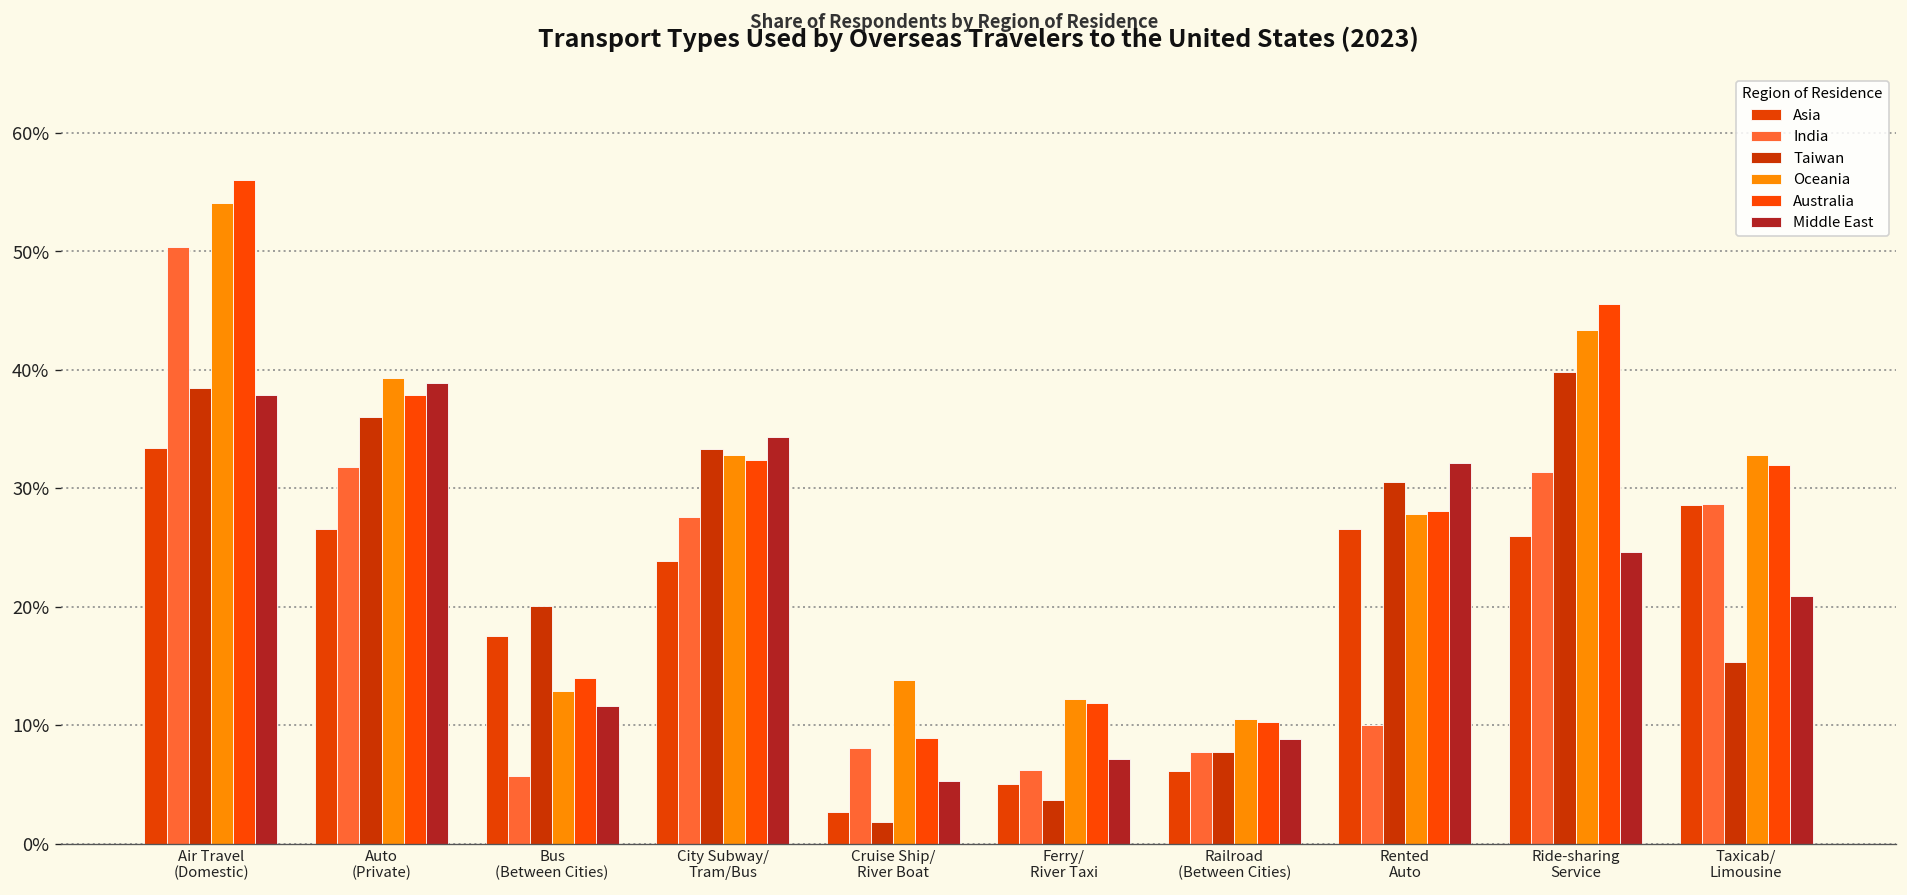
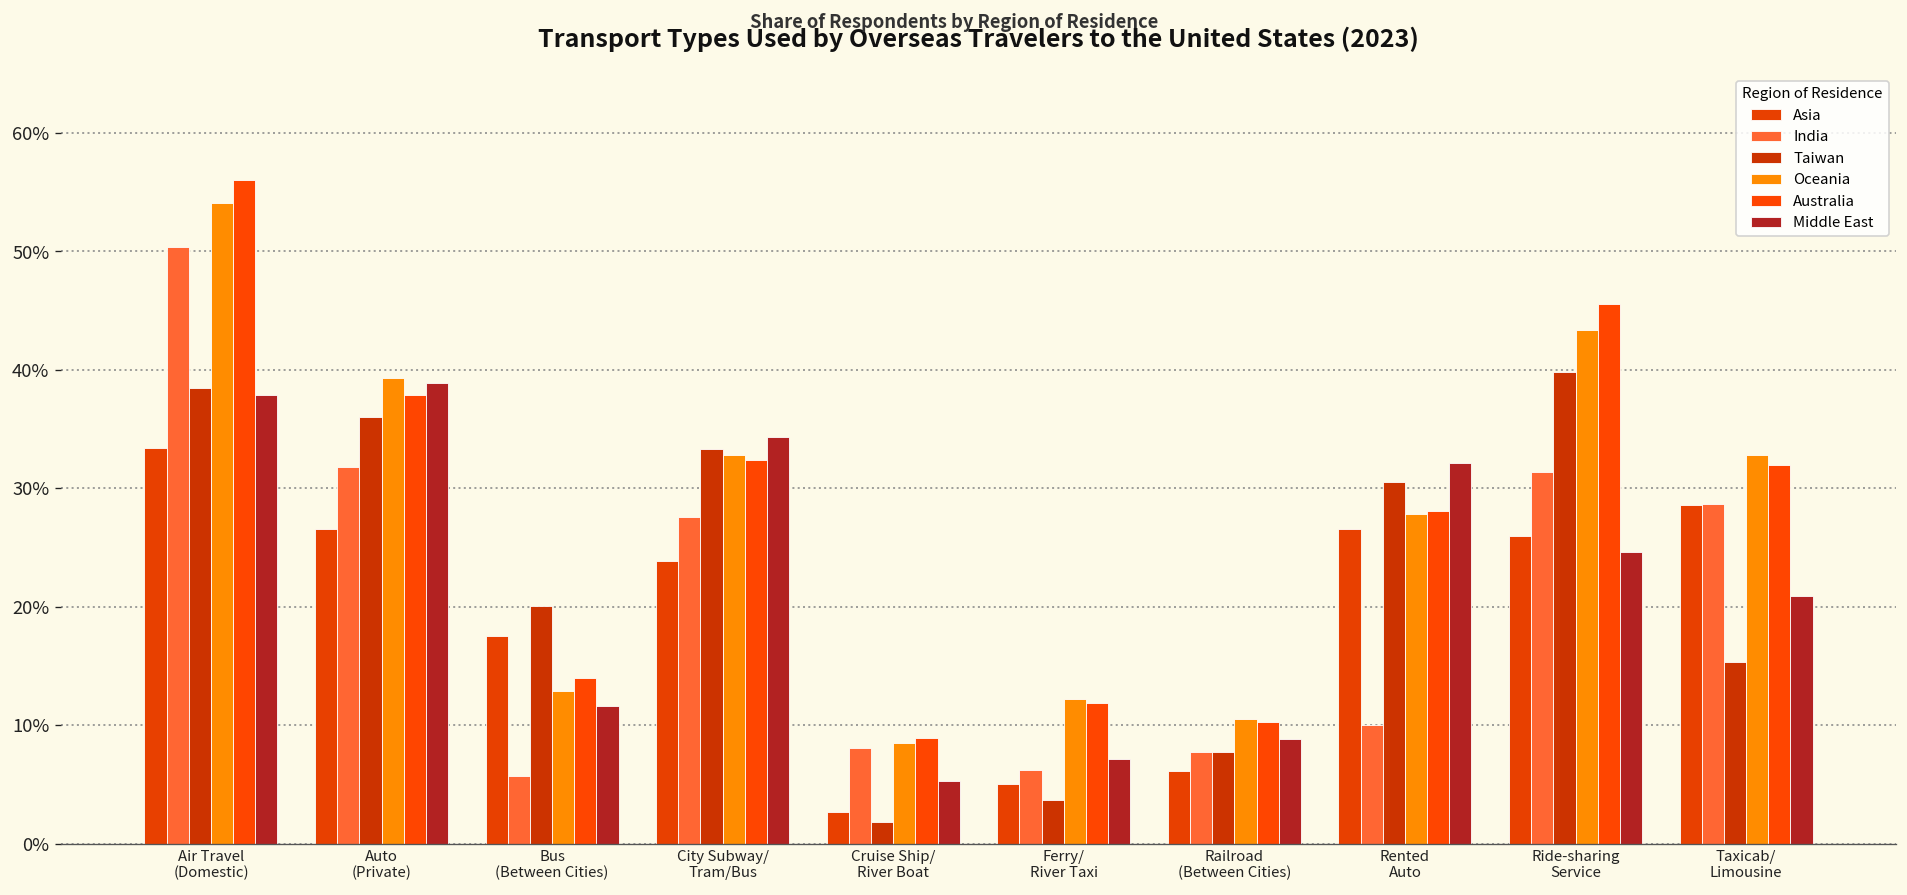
  {
    "India": {
      "Air Travel (Domestic)": "50%",
      "Auto (Private)": "32%",
      "Bus (Between Cities)": "6%",
      "City Subway/ Tram/Bus": "28%",
      "Cruise Ship/ River Boat": "8%",
      "Ferry/ River Taxi": "6%",
      "Railroad (Between Cities)": "8%",
      "Rented Auto": "10%",
      "Ride-sharing Service": "31%",
      "Taxicab/ Limousine": "29%"
    },
    "Oceania": {
      "Air Travel (Domestic)": "54%",
      "Auto (Private)": "39%",
      "Bus (Between Cities)": "13%",
      "City Subway/ Tram/Bus": "33%",
-     "Cruise Ship/ River Boat": "14%",
+     "Cruise Ship/ River Boat": "9%",
      "Ferry/ River Taxi": "12%",
      "Railroad (Between Cities)": "11%",
      "Rented Auto": "28%",
      "Ride-sharing Service": "43%",
      "Taxicab/ Limousine": "33%"
    }
  }
